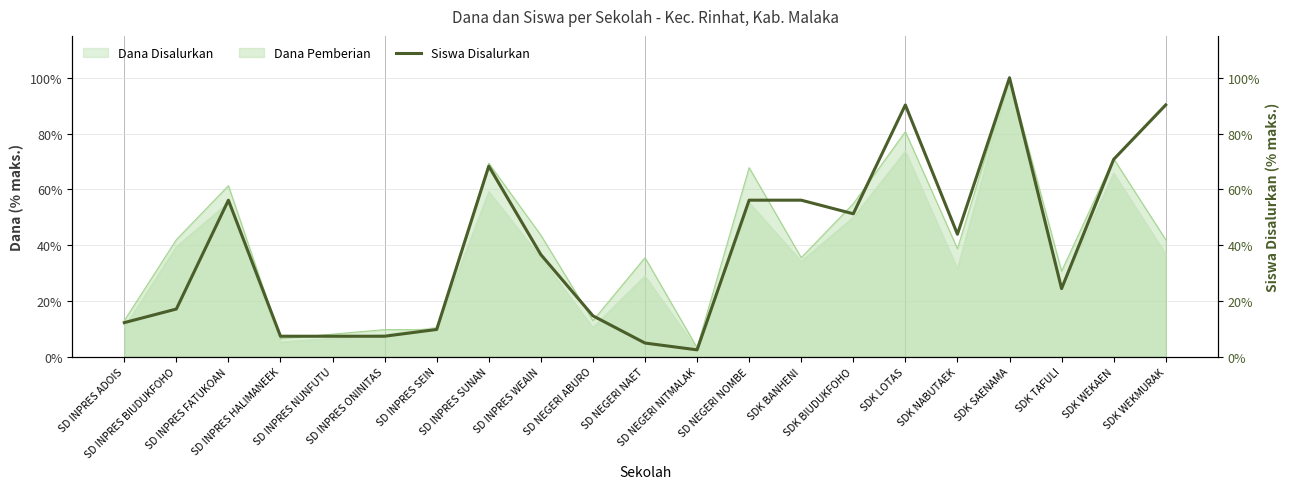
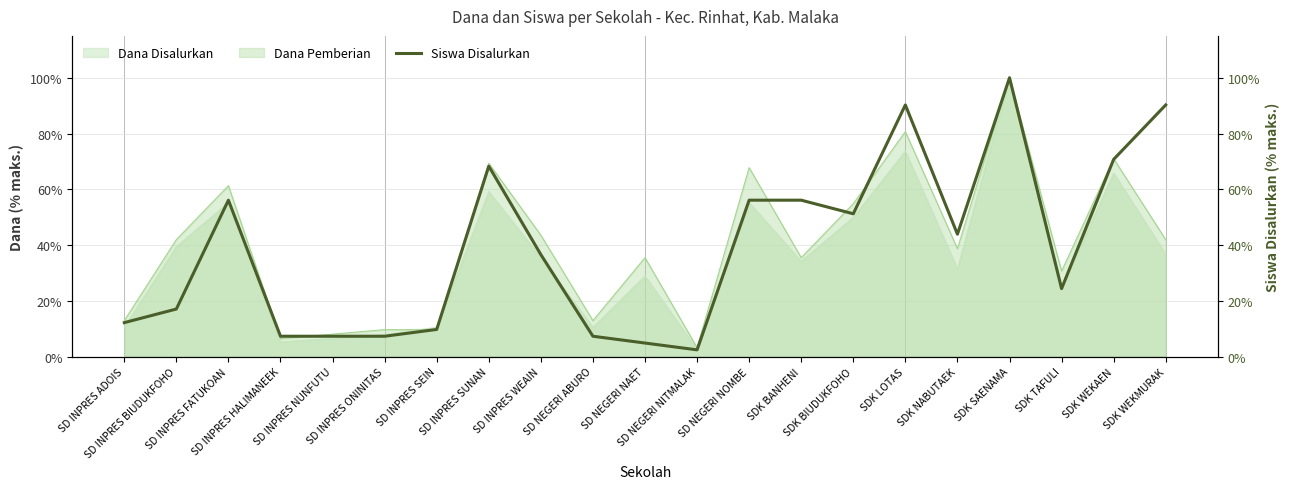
  {
    "Siswa Disalurkan": {
      "SD INPRES ADOIS": "12%",
      "SD INPRES BIUDUKFOHO": "17%",
      "SD INPRES FATUKOAN": "56%",
      "SD INPRES HALIMANEEK": "7%",
      "SD INPRES NUNFUTU": "7%",
      "SD INPRES ONINITAS": "7%",
      "SD INPRES SEIN": "10%",
      "SD INPRES SUNAN": "68%",
      "SD INPRES WEAIN": "37%",
-     "SD NEGERI ABURO": "15%",
+     "SD NEGERI ABURO": "7%",
      "SD NEGERI NAET": "5%",
      "SD NEGERI NITMALAK": "2%",
      "SD NEGERI NOMBE": "56%",
      "SDK BANHENI": "56%",
      "SDK BIUDUKFOHO": "51%",
      "SDK LOTAS": "90%",
      "SDK NABUTAEK": "44%",
      "SDK SAENAMA": "100%",
      "SDK TAFULI": "24%",
      "SDK WEKAEN": "71%",
      "SDK WEKMURAK": "90%"
    }
  }
